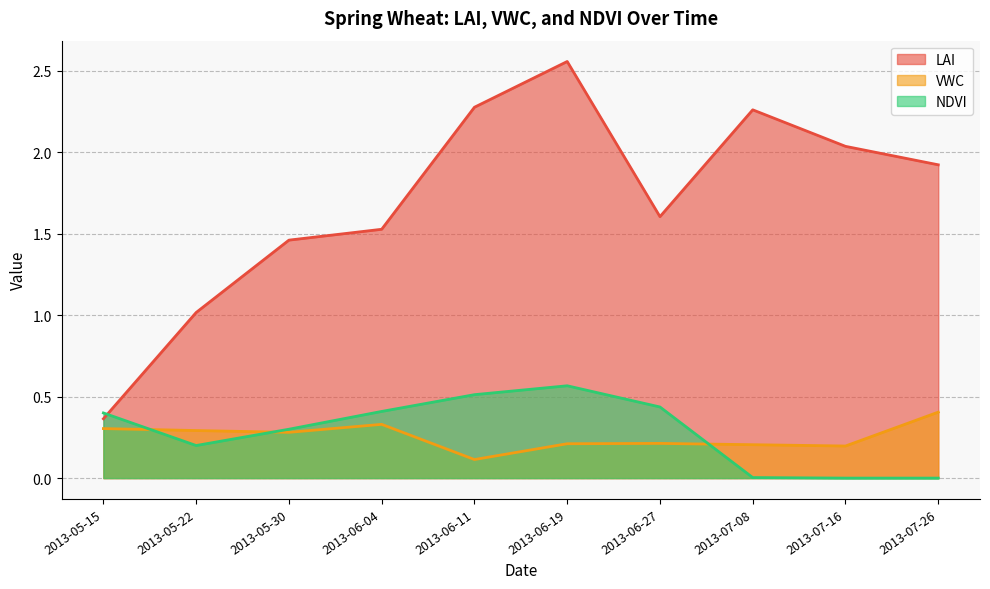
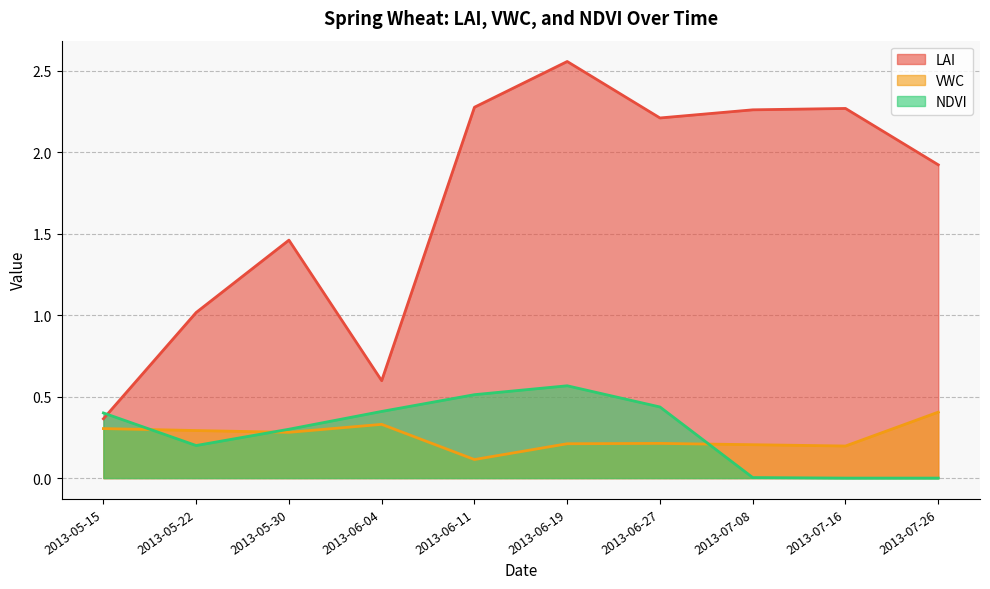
  {
    "LAI": {
      "2013-05-15": 0.36,
      "2013-05-22": 1.02,
      "2013-05-30": 1.46,
-     "2013-06-04": 1.53,
+     "2013-06-04": 0.60,
      "2013-06-11": 2.28,
      "2013-06-19": 2.56,
-     "2013-06-27": 1.60,
+     "2013-06-27": 2.21,
      "2013-07-08": 2.26,
-     "2013-07-16": 2.04,
+     "2013-07-16": 2.27,
      "2013-07-26": 1.92
    },
    "VWC": {
      "2013-05-15": 0.30,
      "2013-05-22": 0.29,
      "2013-05-30": 0.28,
      "2013-06-04": 0.33,
      "2013-06-11": 0.11,
      "2013-06-19": 0.21,
      "2013-06-27": 0.21,
      "2013-07-08": 0.21,
      "2013-07-16": 0.20,
      "2013-07-26": 0.41
    },
    "NDVI": {
      "2013-05-15": 0.40,
      "2013-05-22": 0.20,
      "2013-05-30": 0.30,
      "2013-06-04": 0.41,
      "2013-06-11": 0.51,
      "2013-06-19": 0.57,
      "2013-06-27": 0.44,
      "2013-07-08": 0.00,
      "2013-07-16": 0.00,
      "2013-07-26": 0.00
    }
  }
